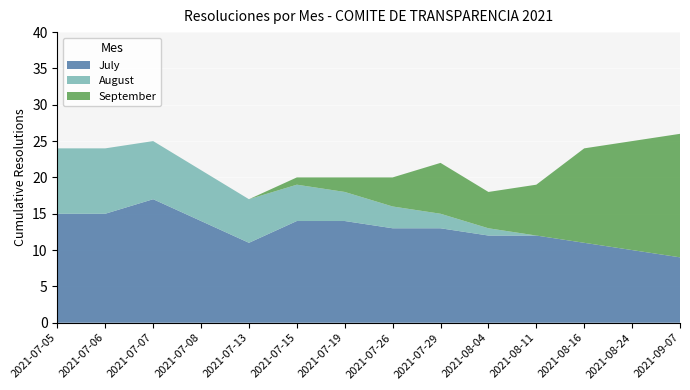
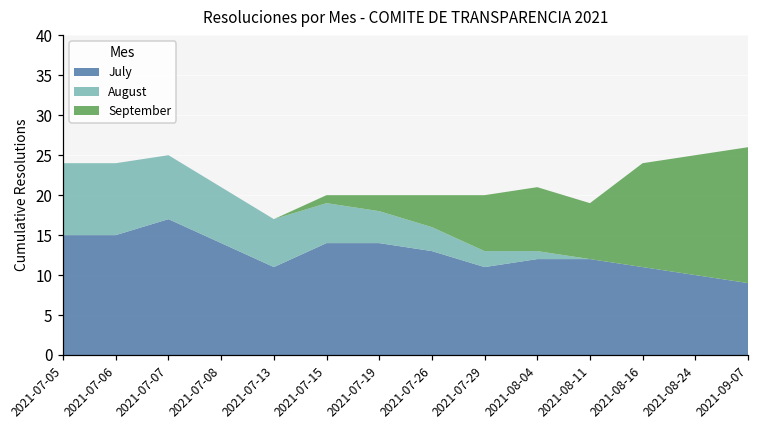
  {
    "July": {
      "2021-07-05": 15,
      "2021-07-06": 15,
      "2021-07-07": 17,
      "2021-07-08": 14,
      "2021-07-13": 11,
      "2021-07-15": 14,
      "2021-07-19": 14,
      "2021-07-26": 13,
-     "2021-07-29": 13,
+     "2021-07-29": 11,
      "2021-08-04": 12
    },
    "August": {
      "2021-07-15": 5,
      "2021-07-19": 4,
      "2021-07-26": 3,
      "2021-07-29": 2,
      "2021-08-04": 1
    },
    "September": {
      "2021-07-15": 1,
      "2021-07-19": 2,
      "2021-07-26": 4,
      "2021-07-29": 7,
-     "2021-08-04": 5,
+     "2021-08-04": 8,
      "2021-08-11": 7,
      "2021-08-16": 13,
      "2021-08-24": 15,
      "2021-09-07": 17
    }
  }
